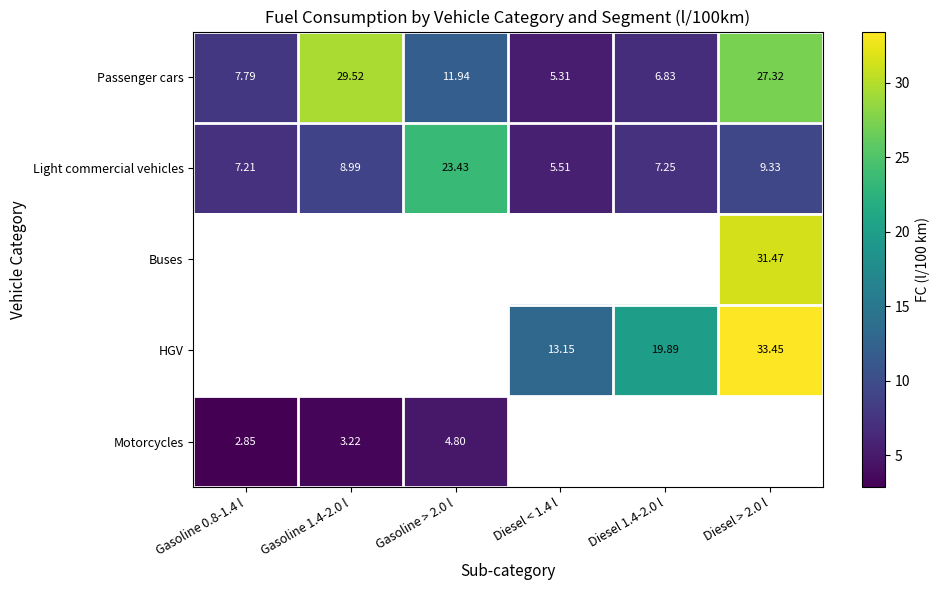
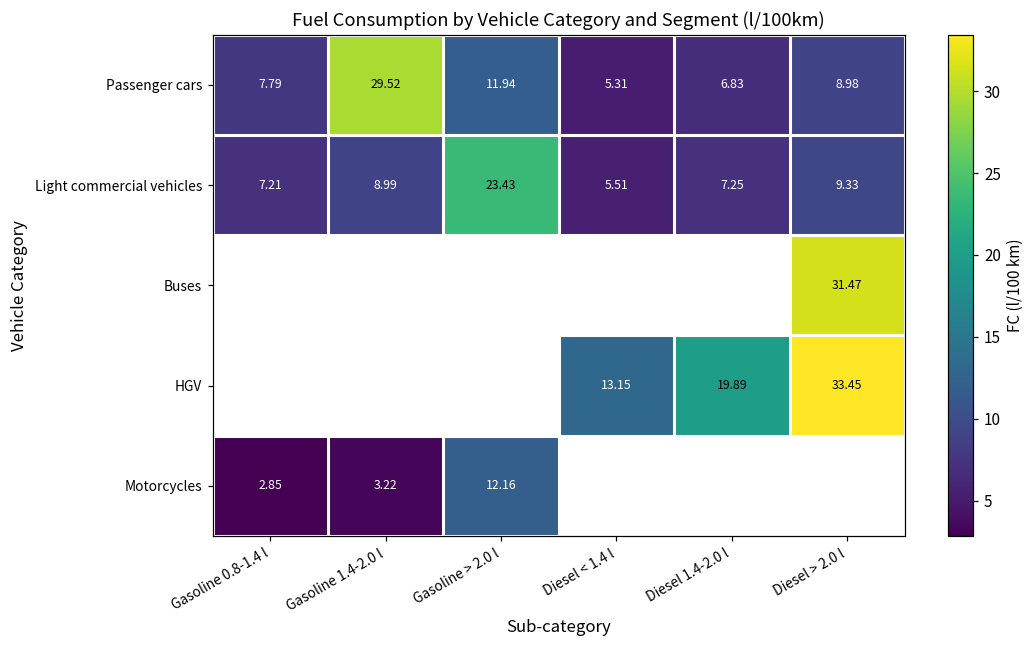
  {
    "Passenger cars": {
      "Gasoline 0.8-1.4 l": 7.79,
      "Gasoline 1.4-2.0 l": 29.52,
      "Gasoline > 2.0 l": 11.94,
      "Diesel < 1.4 l": 5.31,
      "Diesel 1.4-2.0 l": 6.83,
-     "Diesel > 2.0 l": 27.32
+     "Diesel > 2.0 l": 8.98
    },
    "Light commercial vehicles": {
      "Gasoline 0.8-1.4 l": 7.21,
      "Gasoline 1.4-2.0 l": 8.99,
      "Gasoline > 2.0 l": 23.43,
      "Diesel < 1.4 l": 5.51,
      "Diesel 1.4-2.0 l": 7.25,
      "Diesel > 2.0 l": 9.33
    },
    "Buses": {
      "Diesel > 2.0 l": 31.47
    },
    "HGV": {
      "Diesel < 1.4 l": 13.15,
      "Diesel 1.4-2.0 l": 19.89,
      "Diesel > 2.0 l": 33.45
    },
    "Motorcycles": {
      "Gasoline 0.8-1.4 l": 2.85,
      "Gasoline 1.4-2.0 l": 3.22,
-     "Gasoline > 2.0 l": 4.80
+     "Gasoline > 2.0 l": 12.16
    }
  }
